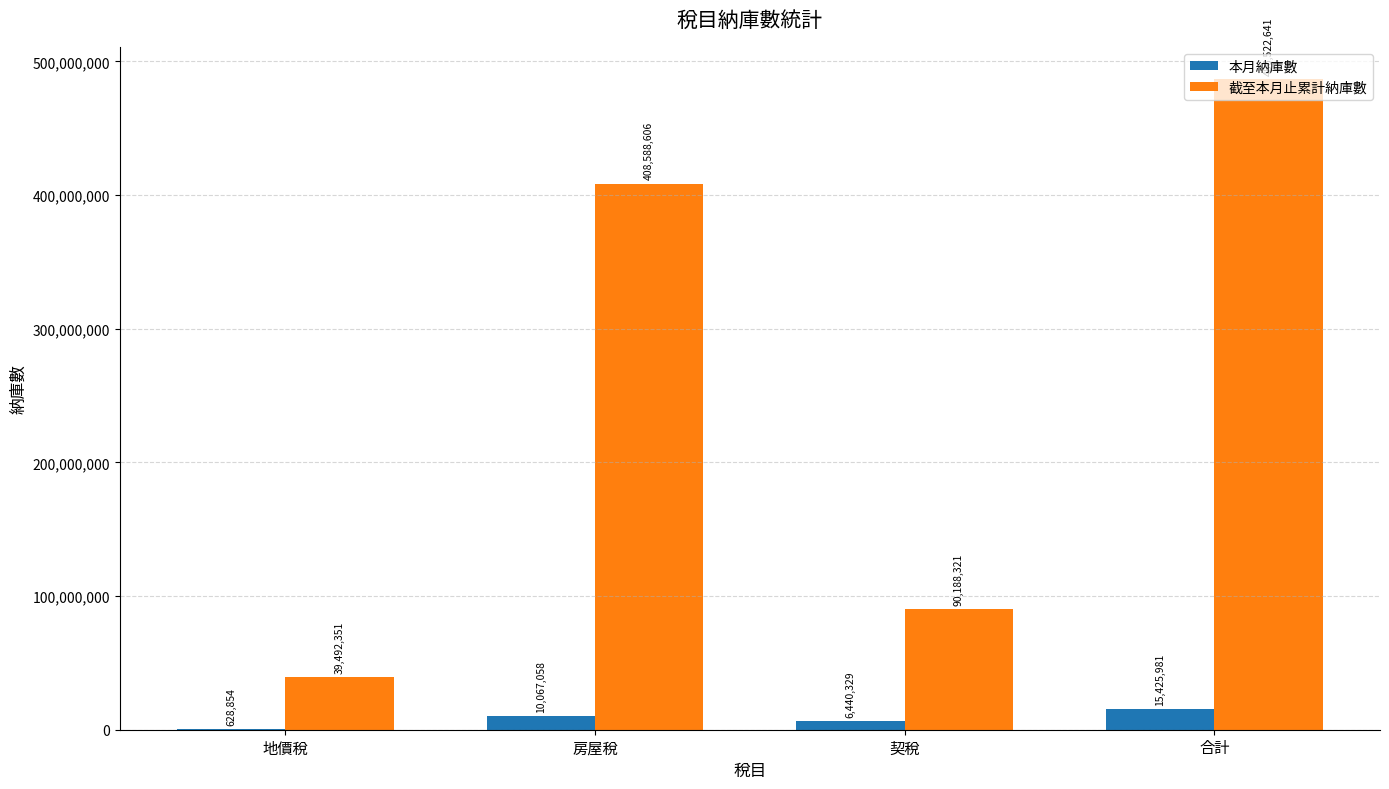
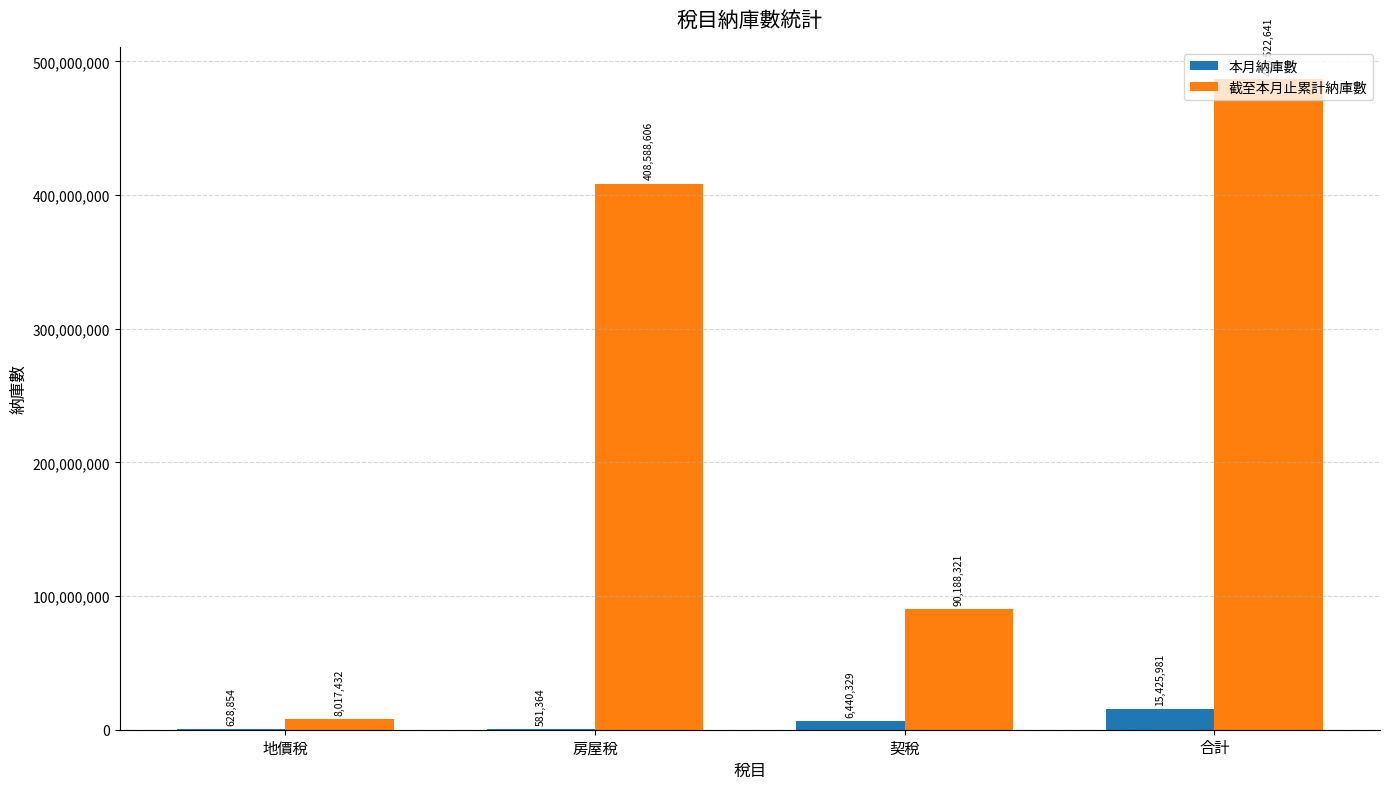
  {
    "本月納庫數": {
      "地價稅": "628,854",
-     "房屋稅": "10,067,058",
+     "房屋稅": "581,364",
      "契稅": "6,440,329",
      "合計": "15,425,981"
    },
    "截至本月止累計納庫數": {
-     "地價稅": "39,492,351",
+     "地價稅": "8,017,432",
      "房屋稅": "408,588,606",
      "契稅": "90,188,321"
    }
  }
